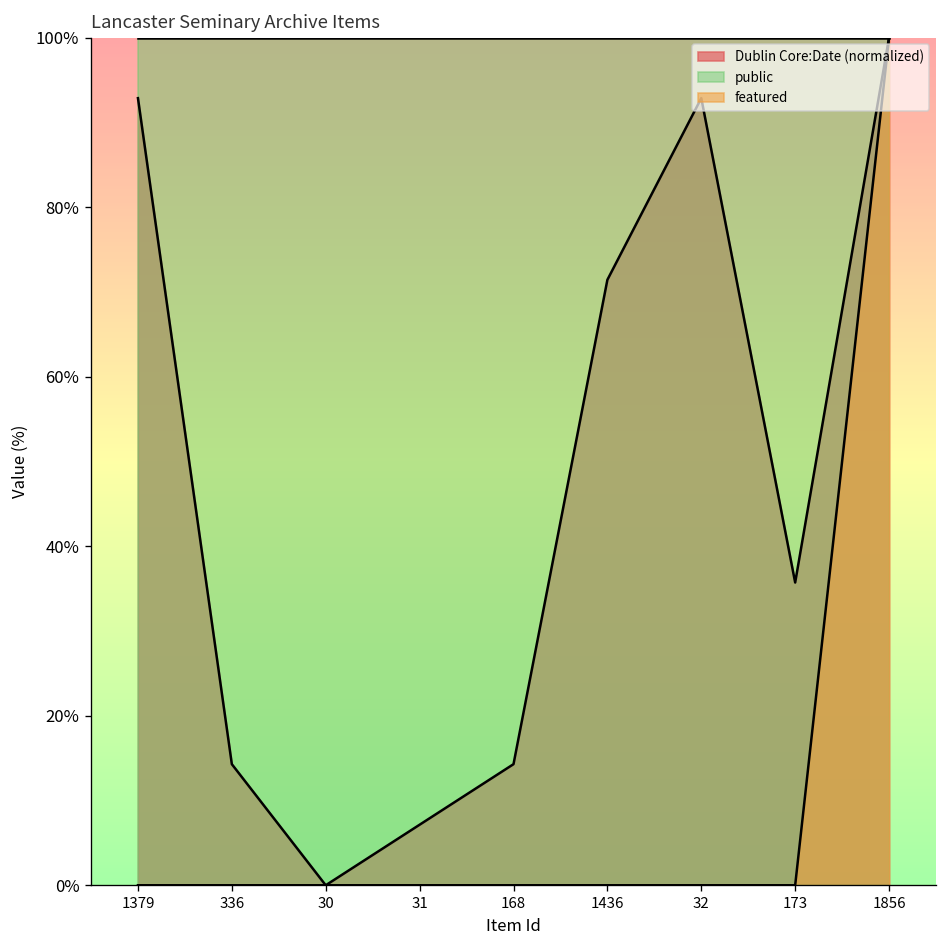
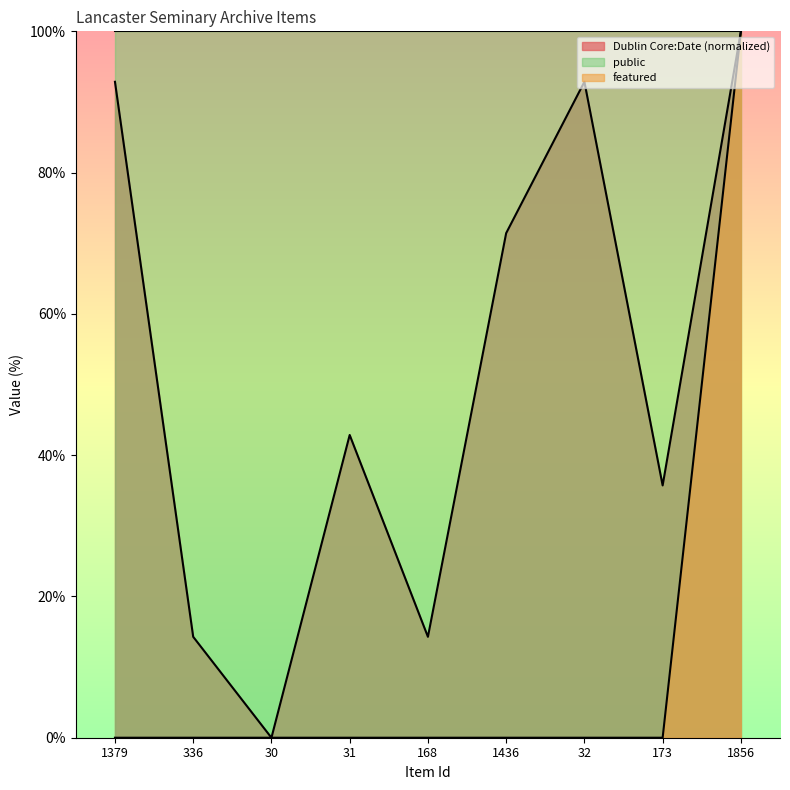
  {
    "Dublin Core:Date (normalized)": {
      "1379": "93%",
      "336": "14%",
-     "31": "7%",
+     "31": "43%",
      "168": "14%",
      "1436": "71%",
      "173": "36%"
    },
    "public": {
      "1379": "100%",
      "336": "100%",
      "30": "100%",
      "31": "100%",
      "168": "100%",
      "1436": "100%",
      "32": "100%",
      "173": "100%"
    },
    "featured": {
      "1379": "0%",
      "336": "0%",
      "31": "0%",
      "168": "0%",
      "1436": "0%",
      "32": "0%",
      "173": "0%"
    }
  }
